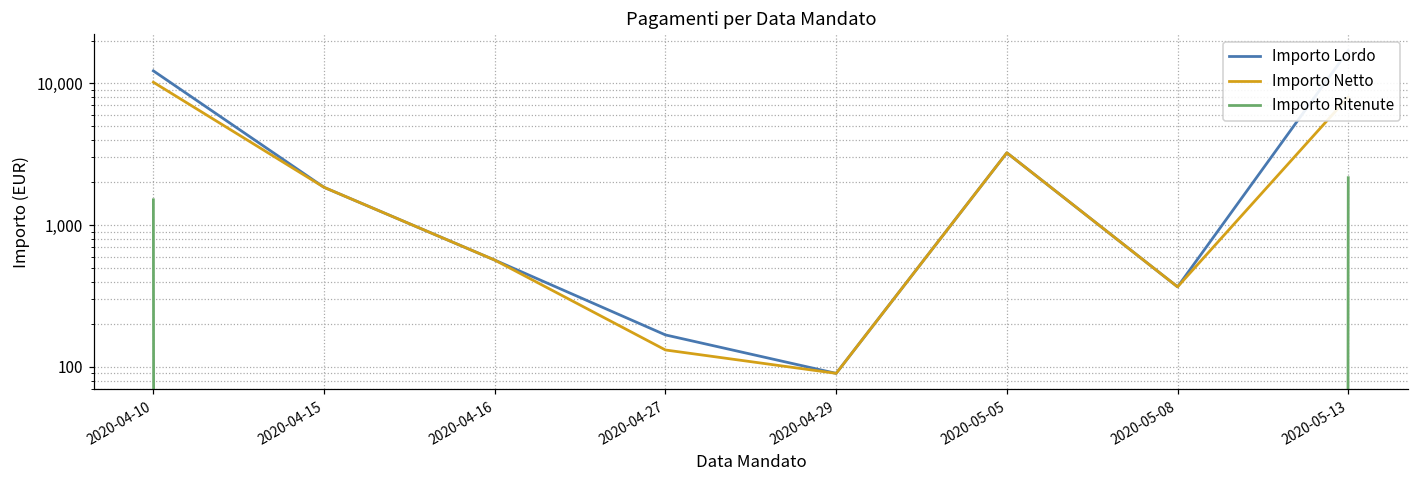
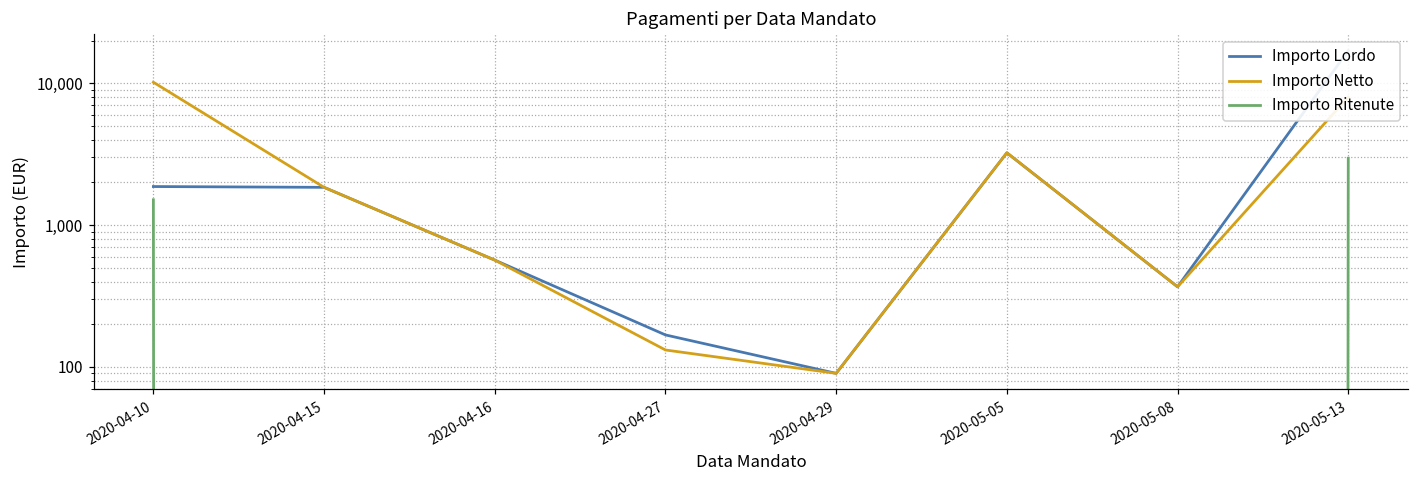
  {
    "Importo Lordo": {
-     "2020-04-10": "12,000",
+     "2020-04-10": "1,900",
      "2020-04-27": "170"
    },
    "Importo Netto": {
      "2020-04-10": "10,000",
      "2020-04-27": "130"
    },
    "Importo Ritenute": {
      "2020-04-10": "1,500",
-     "2020-05-13": "2,200"
+     "2020-05-13": "3,000"
    }
  }
